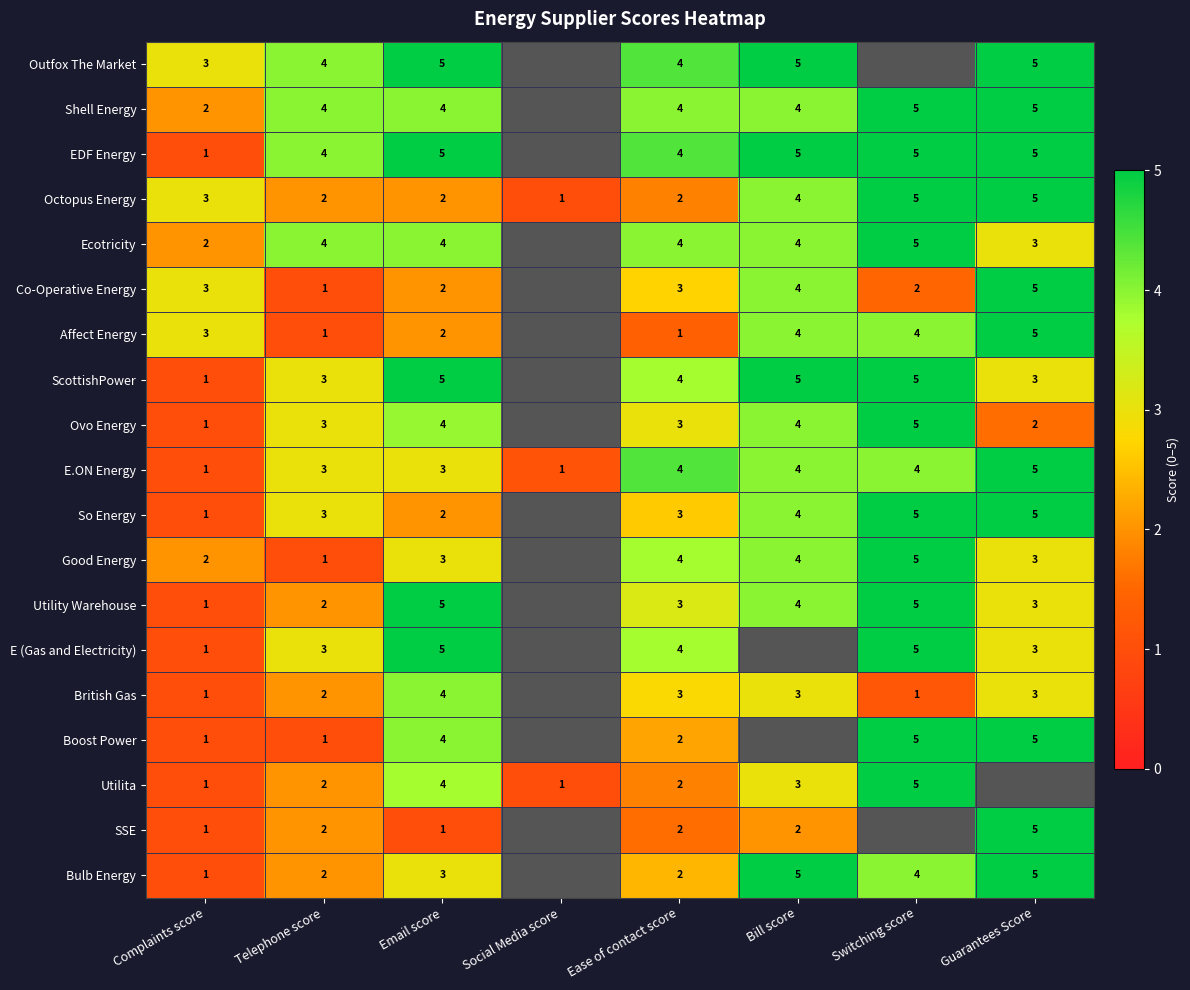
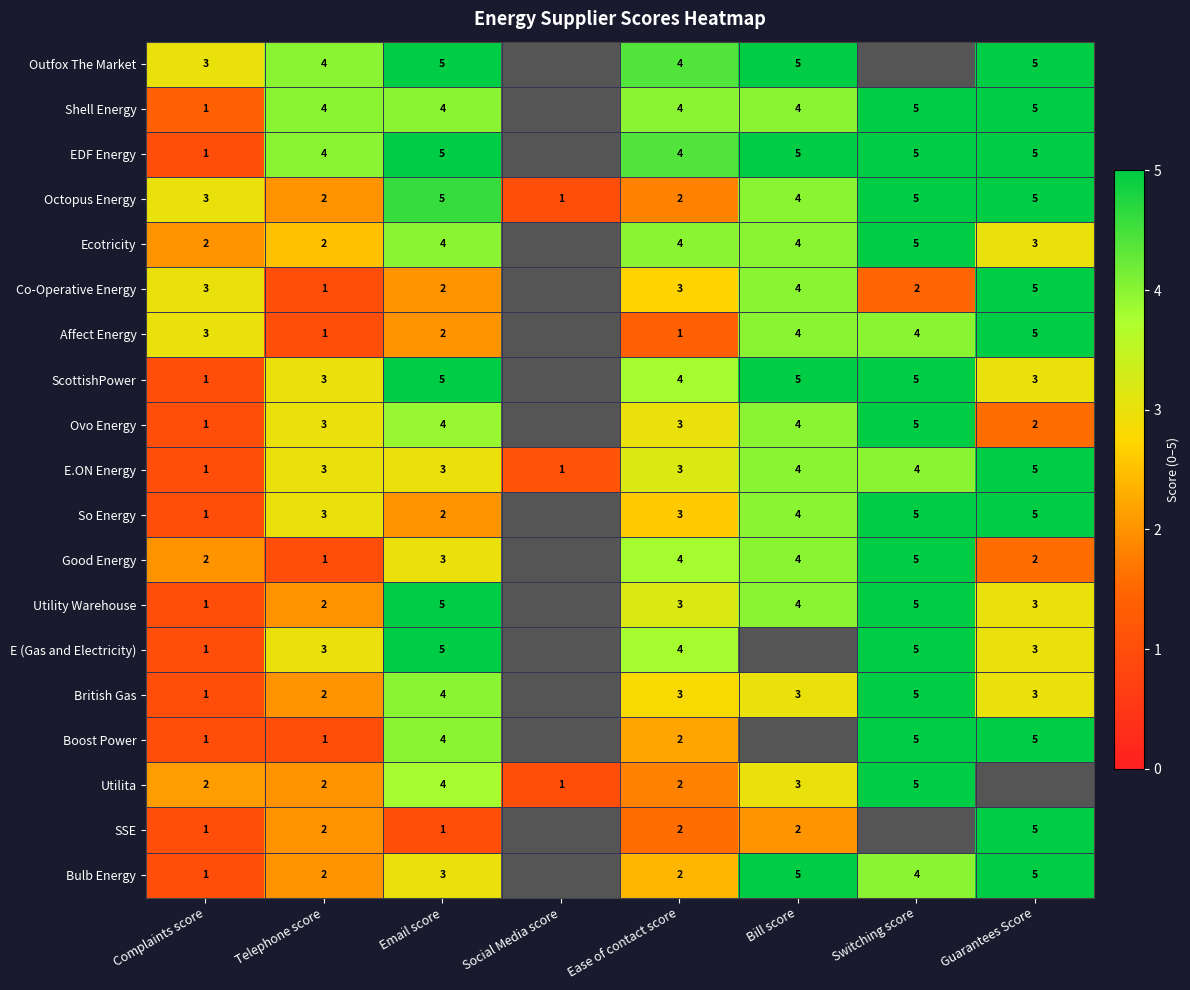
  {
    "Outfox The Market": {
      "Complaints score": 3,
      "Telephone score": 4,
      "Email score": 5,
      "Ease of contact score": 4,
      "Bill score": 5,
      "Guarantees Score": 5
    },
    "Shell Energy": {
-     "Complaints score": 2,
+     "Complaints score": 1,
      "Telephone score": 4,
      "Email score": 4,
      "Ease of contact score": 4,
      "Bill score": 4,
      "Switching score": 5,
      "Guarantees Score": 5
    },
    "EDF Energy": {
      "Complaints score": 1,
      "Telephone score": 4,
      "Email score": 5,
      "Ease of contact score": 4,
      "Bill score": 5,
      "Switching score": 5,
      "Guarantees Score": 5
    },
    "Octopus Energy": {
      "Complaints score": 3,
      "Telephone score": 2,
-     "Email score": 2,
+     "Email score": 5,
      "Social Media score": 1,
      "Ease of contact score": 2,
      "Bill score": 4,
      "Switching score": 5,
      "Guarantees Score": 5
    },
    "Ecotricity": {
      "Complaints score": 2,
-     "Telephone score": 4,
+     "Telephone score": 2,
      "Email score": 4,
      "Ease of contact score": 4,
      "Bill score": 4,
      "Switching score": 5,
      "Guarantees Score": 3
    },
    "Co-Operative Energy": {
      "Complaints score": 3,
      "Telephone score": 1,
      "Email score": 2,
      "Ease of contact score": 3,
      "Bill score": 4,
      "Switching score": 2,
      "Guarantees Score": 5
    },
    "Affect Energy": {
      "Complaints score": 3,
      "Telephone score": 1,
      "Email score": 2,
      "Ease of contact score": 1,
      "Bill score": 4,
      "Switching score": 4,
      "Guarantees Score": 5
    },
    "ScottishPower": {
      "Complaints score": 1,
      "Telephone score": 3,
      "Email score": 5,
      "Ease of contact score": 4,
      "Bill score": 5,
      "Switching score": 5,
      "Guarantees Score": 3
    },
    "Ovo Energy": {
      "Complaints score": 1,
      "Telephone score": 3,
      "Email score": 4,
      "Ease of contact score": 3,
      "Bill score": 4,
      "Switching score": 5,
      "Guarantees Score": 2
    },
    "E.ON Energy": {
      "Complaints score": 1,
      "Telephone score": 3,
      "Email score": 3,
      "Social Media score": 1,
-     "Ease of contact score": 4,
+     "Ease of contact score": 3,
      "Bill score": 4,
      "Switching score": 4,
      "Guarantees Score": 5
    },
    "So Energy": {
      "Complaints score": 1,
      "Telephone score": 3,
      "Email score": 2,
      "Ease of contact score": 3,
      "Bill score": 4,
      "Switching score": 5,
      "Guarantees Score": 5
    },
    "Good Energy": {
      "Complaints score": 2,
      "Telephone score": 1,
      "Email score": 3,
      "Ease of contact score": 4,
      "Bill score": 4,
      "Switching score": 5,
-     "Guarantees Score": 3
+     "Guarantees Score": 2
    },
    "Utility Warehouse": {
      "Complaints score": 1,
      "Telephone score": 2,
      "Email score": 5,
      "Ease of contact score": 3,
      "Bill score": 4,
      "Switching score": 5,
      "Guarantees Score": 3
    },
    "E (Gas and Electricity)": {
      "Complaints score": 1,
      "Telephone score": 3,
      "Email score": 5,
      "Ease of contact score": 4,
      "Switching score": 5,
      "Guarantees Score": 3
    },
    "British Gas": {
      "Complaints score": 1,
      "Telephone score": 2,
      "Email score": 4,
      "Ease of contact score": 3,
      "Bill score": 3,
-     "Switching score": 1,
+     "Switching score": 5,
      "Guarantees Score": 3
    },
    "Boost Power": {
      "Complaints score": 1,
      "Telephone score": 1,
      "Email score": 4,
      "Ease of contact score": 2,
      "Switching score": 5,
      "Guarantees Score": 5
    },
    "Utilita": {
-     "Complaints score": 1,
+     "Complaints score": 2,
      "Telephone score": 2,
      "Email score": 4,
      "Social Media score": 1,
      "Ease of contact score": 2,
      "Bill score": 3,
      "Switching score": 5
    },
    "SSE": {
      "Complaints score": 1,
      "Telephone score": 2,
      "Email score": 1,
      "Ease of contact score": 2,
      "Bill score": 2,
      "Guarantees Score": 5
    },
    "Bulb Energy": {
      "Complaints score": 1,
      "Telephone score": 2,
      "Email score": 3,
      "Ease of contact score": 2,
      "Bill score": 5,
      "Switching score": 4,
      "Guarantees Score": 5
    }
  }
